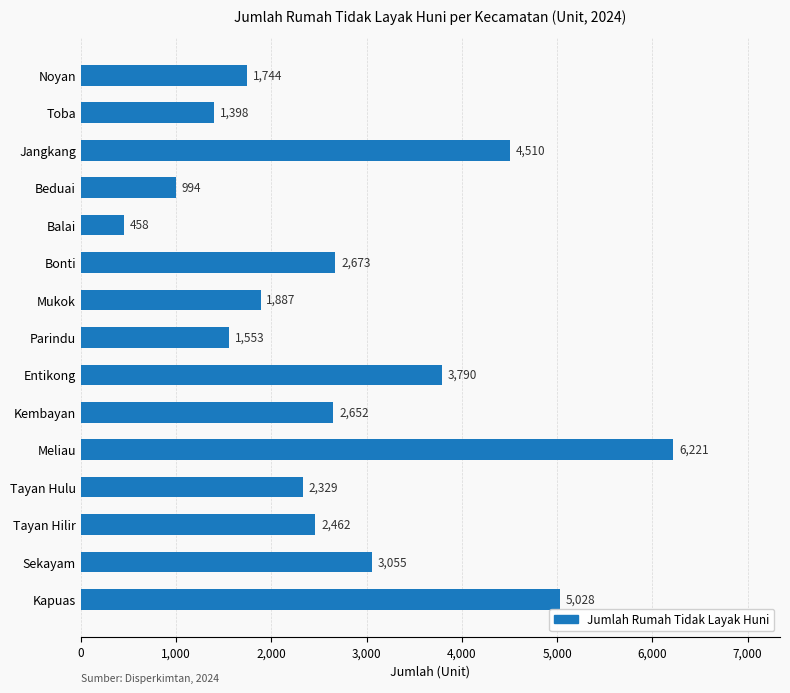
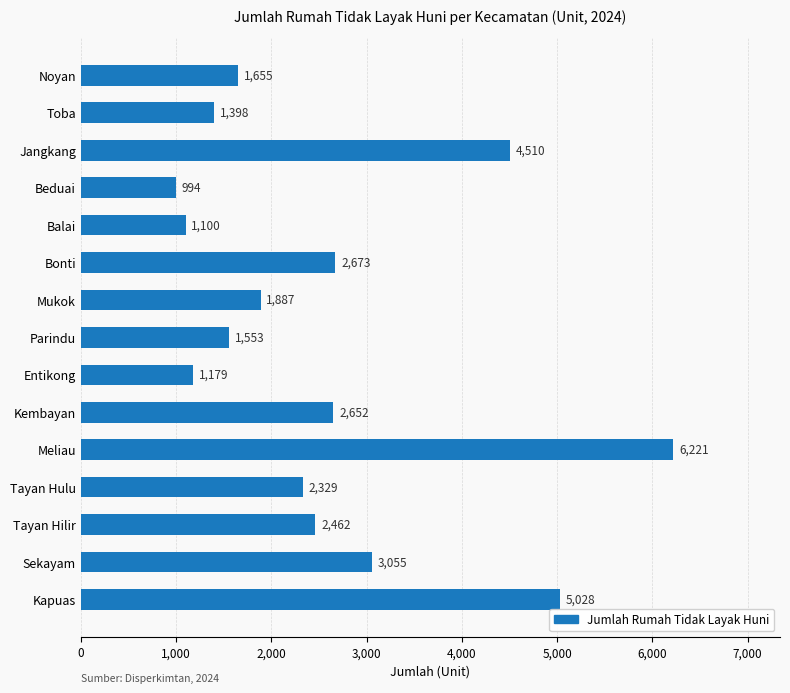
  {
-   "Noyan": "1,744",
+   "Noyan": "1,655",
    "Toba": "1,398",
    "Jangkang": "4,510",
    "Beduai": "994",
-   "Balai": "458",
+   "Balai": "1,100",
    "Bonti": "2,673",
    "Mukok": "1,887",
    "Parindu": "1,553",
-   "Entikong": "3,790",
+   "Entikong": "1,179",
    "Kembayan": "2,652",
    "Meliau": "6,221",
    "Tayan Hulu": "2,329",
    "Tayan Hilir": "2,462",
    "Sekayam": "3,055",
    "Kapuas": "5,028"
  }
